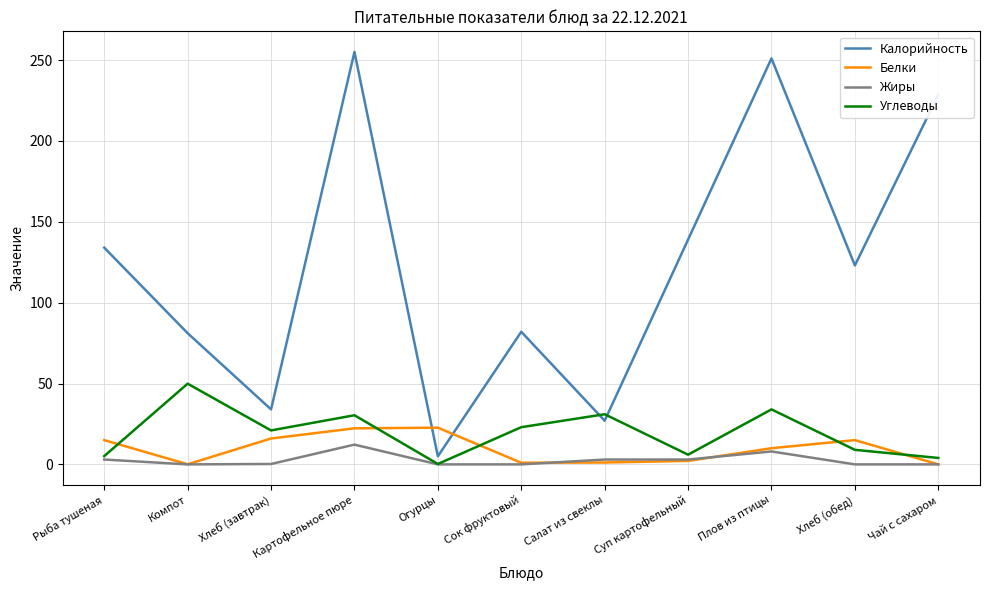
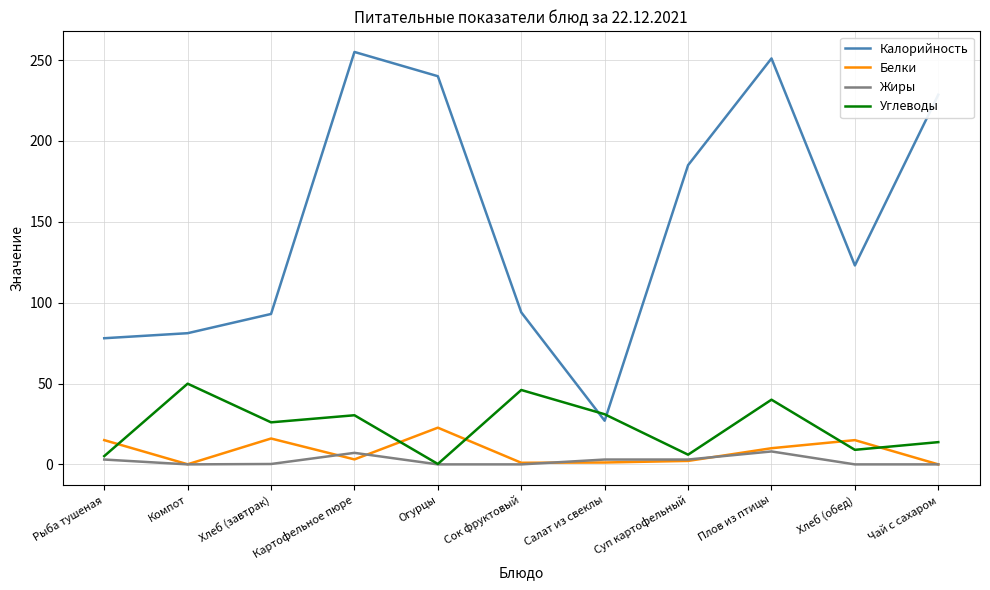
  {
    "Калорийность": {
-     "Рыба тушеная": 134,
+     "Рыба тушеная": 78,
      "Компот": 81,
-     "Хлеб (завтрак)": 34,
+     "Хлеб (завтрак)": 93,
      "Картофельное пюре": 255,
-     "Огурцы": 5,
-     "Сок фруктовый": 82,
+     "Огурцы": 240,
+     "Сок фруктовый": 94,
      "Салат из свеклы": 27,
-     "Суп картофельный": 139,
+     "Суп картофельный": 185,
      "Плов из птицы": 251,
      "Хлеб (обед)": 123
    },
    "Белки": {
      "Рыба тушеная": 15,
      "Хлеб (завтрак)": 16,
-     "Картофельное пюре": 22,
+     "Картофельное пюре": 3,
      "Огурцы": 23,
      "Салат из свеклы": 1,
      "Плов из птицы": 10,
      "Хлеб (обед)": 15
    },
    "Жиры": {
      "Рыба тушеная": 3,
      "Хлеб (завтрак)": 0,
-     "Картофельное пюре": 12,
+     "Картофельное пюре": 7,
      "Салат из свеклы": 3,
      "Плов из птицы": 8,
      "Хлеб (обед)": 0
    },
    "Углеводы": {
      "Рыба тушеная": 5,
      "Компот": 50,
-     "Хлеб (завтрак)": 21,
+     "Хлеб (завтрак)": 26,
      "Картофельное пюре": 30,
-     "Сок фруктовый": 23,
+     "Сок фруктовый": 46,
      "Салат из свеклы": 31,
      "Суп картофельный": 6,
-     "Плов из птицы": 34,
+     "Плов из птицы": 40,
      "Хлеб (обед)": 9,
-     "Чай с сахаром": 4
+     "Чай с сахаром": 14
    }
  }
